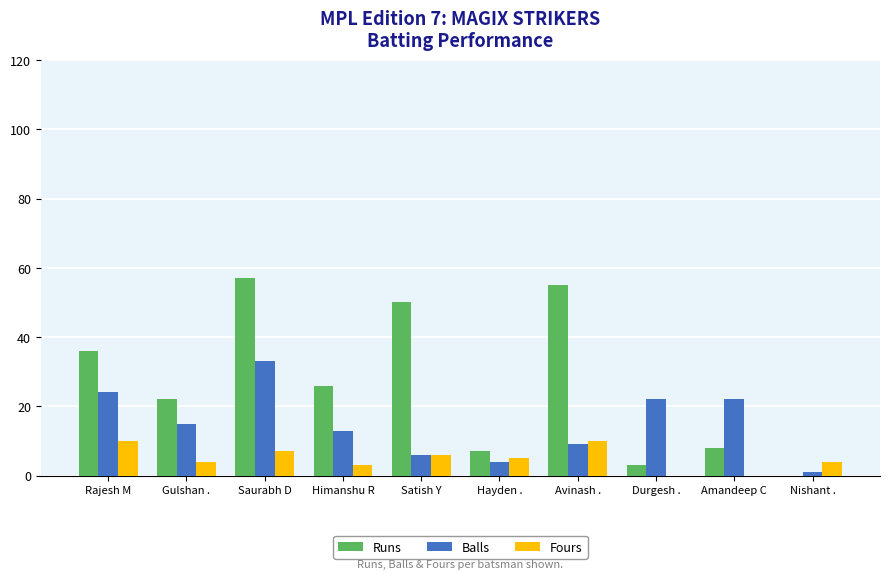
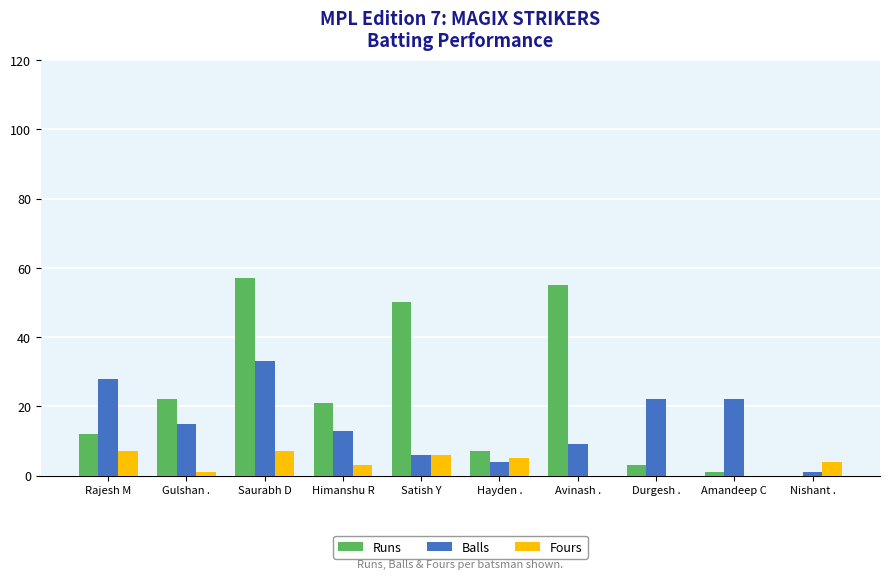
  {
    "Runs": {
-     "Rajesh M": 36,
+     "Rajesh M": 12,
      "Gulshan .": 22,
      "Saurabh D": 57,
-     "Himanshu R": 26,
+     "Himanshu R": 21,
      "Satish Y": 50,
      "Hayden .": 7,
      "Avinash .": 55,
      "Durgesh .": 3,
-     "Amandeep C": 8,
+     "Amandeep C": 1,
      "Nishant .": 0
    },
    "Balls": {
-     "Rajesh M": 24,
+     "Rajesh M": 28,
      "Gulshan .": 15,
      "Saurabh D": 33,
      "Himanshu R": 13,
      "Satish Y": 6,
      "Hayden .": 4,
      "Avinash .": 9,
      "Durgesh .": 22,
      "Amandeep C": 22,
      "Nishant .": 1
    },
    "Fours": {
-     "Rajesh M": 10,
-     "Gulshan .": 4,
+     "Rajesh M": 7,
+     "Gulshan .": 1,
      "Saurabh D": 7,
      "Himanshu R": 3,
      "Satish Y": 6,
      "Hayden .": 5,
-     "Avinash .": 10,
+     "Avinash .": 0,
      "Durgesh .": 0,
      "Amandeep C": 0,
      "Nishant .": 4
    }
  }
